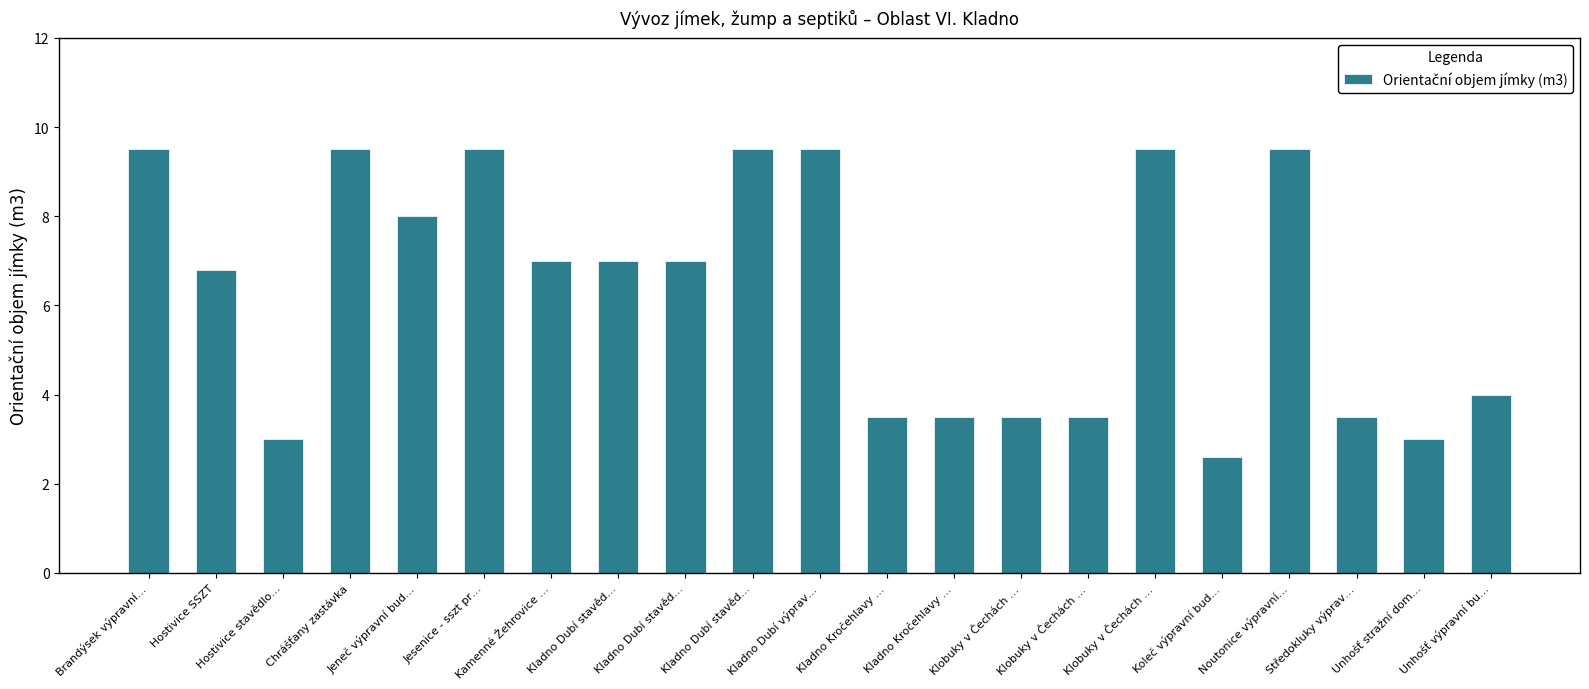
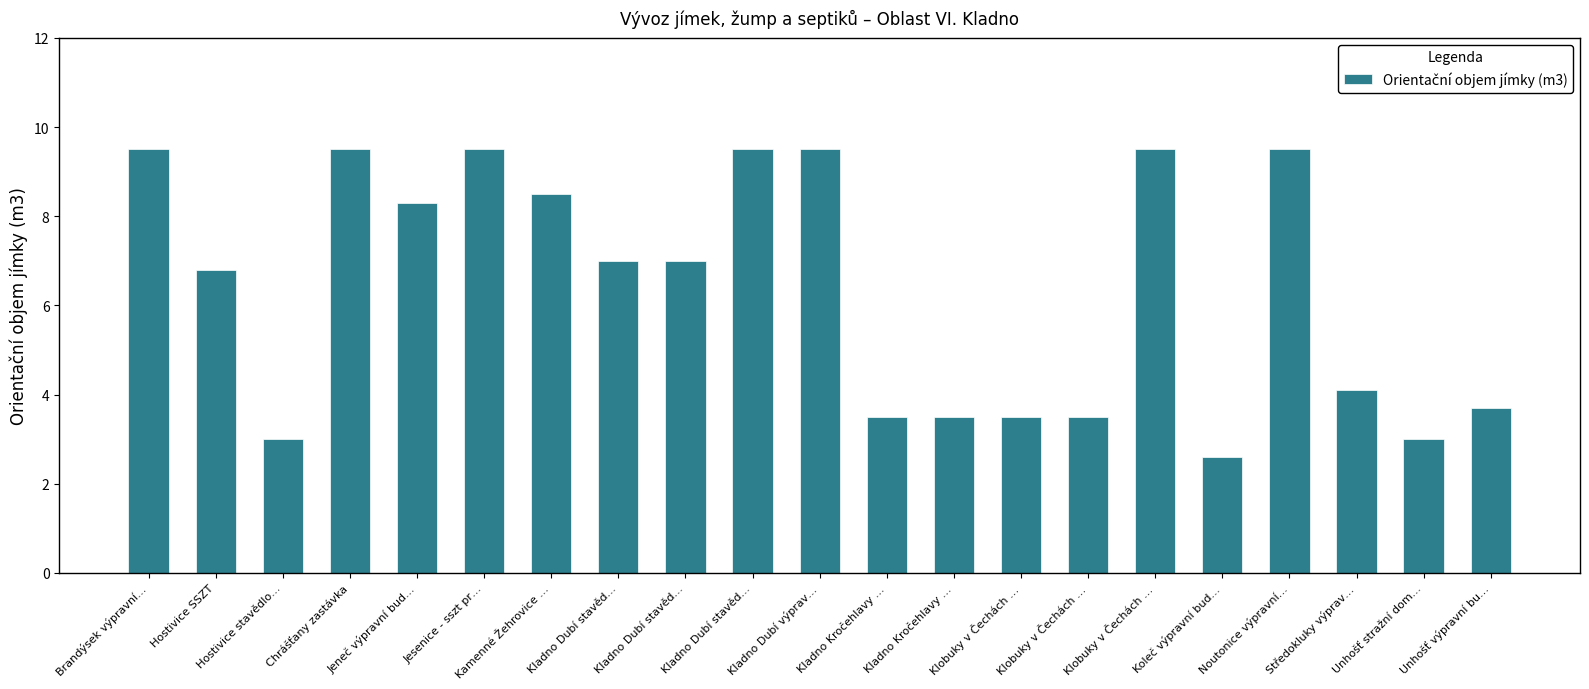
  {
    "Brandýsek výpravní…": 9.5,
    "Hostivice SSZT": 6.8,
    "Hostivice stavědlo…": 3.0,
    "Chrášťany zastávka": 9.5,
-   "Jeneč výpravní bud…": 8.0,
+   "Jeneč výpravní bud…": 8.3,
    "Jesenice - sszt pr…": 9.5,
-   "Kamenné Žehrovice …": 7.0,
+   "Kamenné Žehrovice …": 8.5,
    "Kladno Dubí výprav…": 9.5,
    "Koleč výpravní bud…": 2.6,
    "Noutonice výpravní…": 9.5,
-   "Středokluky výprav…": 3.5,
+   "Středokluky výprav…": 4.1,
    "Unhošť stražní dom…": 3.0,
-   "Unhošť výpravní bu…": 4.0
+   "Unhošť výpravní bu…": 3.7
  }
